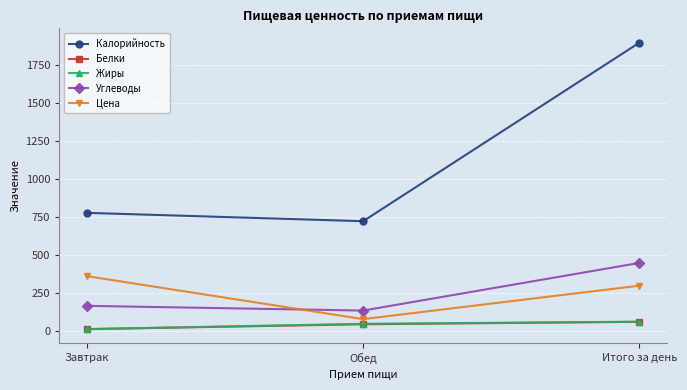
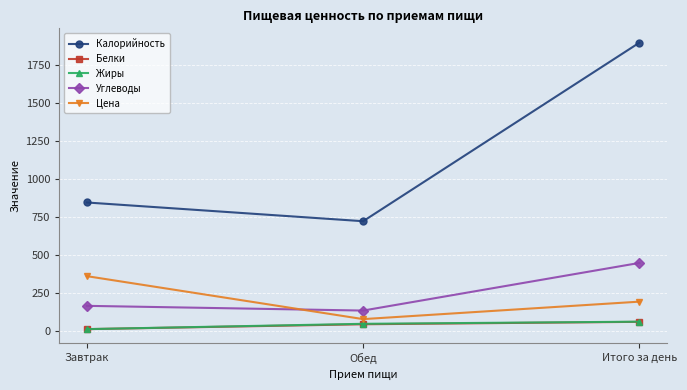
  {
    "Калорийность": {
-     "Завтрак": 780,
+     "Завтрак": 850,
      "Обед": 720,
      "Итого за день": 1900
    },
    "Жиры": {
      "Завтрак": 20,
      "Обед": 50,
      "Итого за день": 60
    },
    "Углеводы": {
      "Завтрак": 170,
      "Обед": 140,
      "Итого за день": 450
    },
    "Цена": {
      "Завтрак": 360,
      "Обед": 80,
-     "Итого за день": 300
+     "Итого за день": 200
    }
  }
